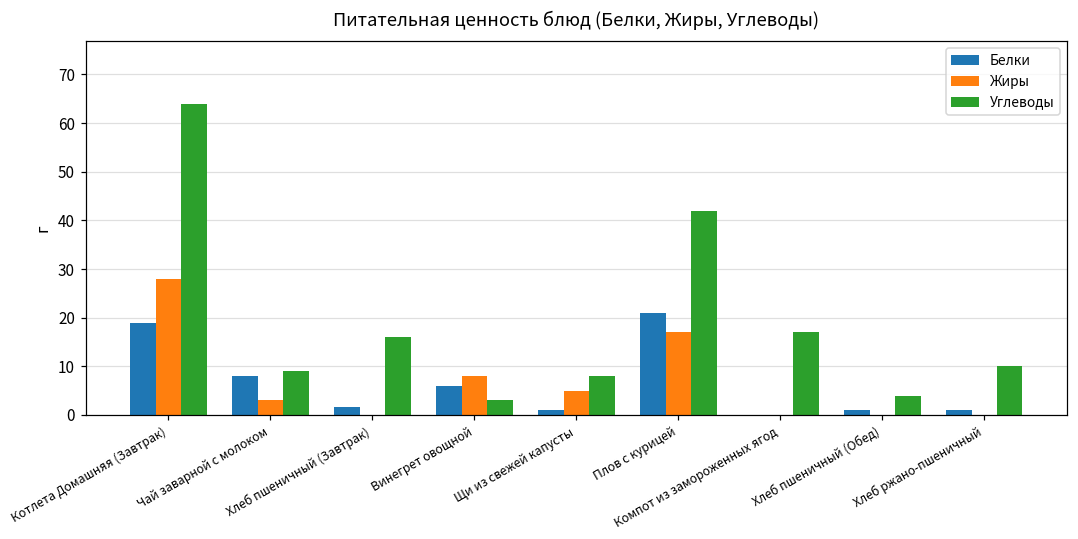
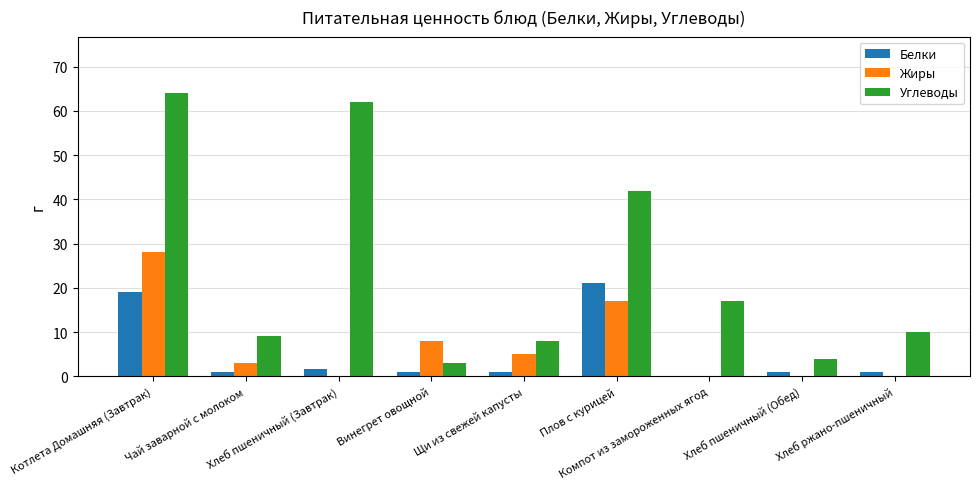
  {
    "Белки": {
      "Котлета Домашняя (Завтрак)": 19,
-     "Чай заварной с молоком": 8,
+     "Чай заварной с молоком": 1,
      "Хлеб пшеничный (Завтрак)": 2,
-     "Винегрет овощной": 6,
+     "Винегрет овощной": 1,
      "Щи из свежей капусты": 1,
      "Плов с курицей": 21,
      "Компот из замороженных ягод": 0,
      "Хлеб пшеничный (Обед)": 1,
      "Хлеб ржано-пшеничный": 1
    },
    "Жиры": {
      "Котлета Домашняя (Завтрак)": 28,
      "Чай заварной с молоком": 3,
      "Хлеб пшеничный (Завтрак)": 0,
      "Винегрет овощной": 8,
      "Щи из свежей капусты": 5,
      "Плов с курицей": 17,
      "Компот из замороженных ягод": 0,
      "Хлеб пшеничный (Обед)": 0,
      "Хлеб ржано-пшеничный": 0
    },
    "Углеводы": {
      "Котлета Домашняя (Завтрак)": 64,
      "Чай заварной с молоком": 9,
-     "Хлеб пшеничный (Завтрак)": 16,
+     "Хлеб пшеничный (Завтрак)": 62,
      "Винегрет овощной": 3,
      "Щи из свежей капусты": 8,
      "Плов с курицей": 42,
      "Компот из замороженных ягод": 17,
      "Хлеб пшеничный (Обед)": 4,
      "Хлеб ржано-пшеничный": 10
    }
  }
